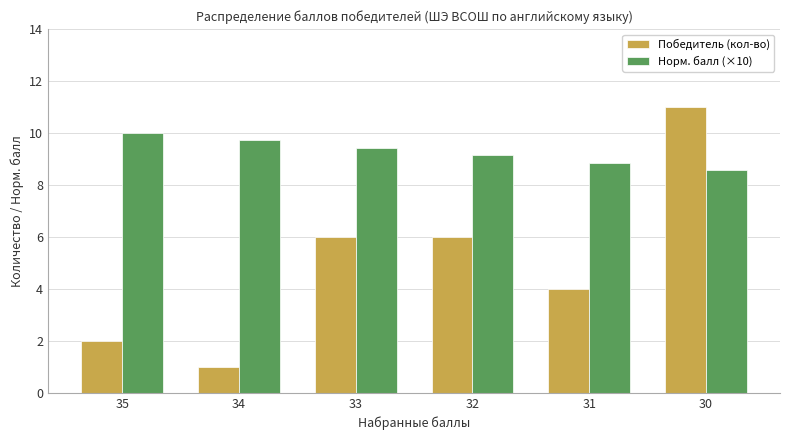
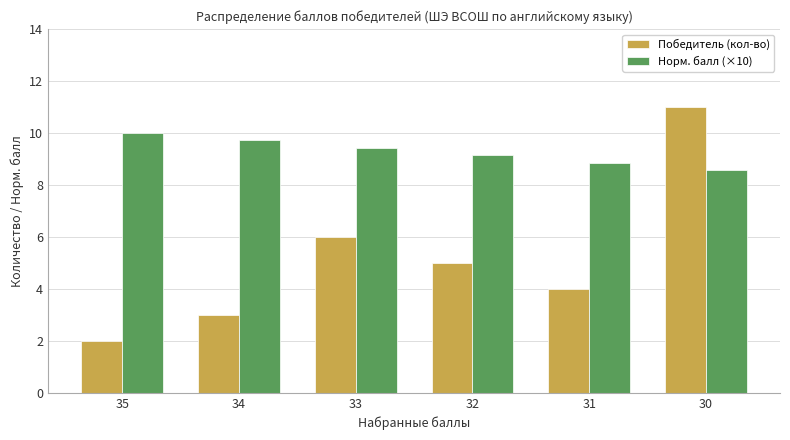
  {
    "Победитель (кол-во)": {
      "35": 2,
-     "34": 1,
+     "34": 3,
      "33": 6,
-     "32": 6,
+     "32": 5,
      "31": 4,
      "30": 11
    },
    "Норм. балл (×10)": {
      "35": 10,
      "34": 9.7,
      "33": 9.4,
      "32": 9.1,
      "31": 8.9,
      "30": 8.6
    }
  }
